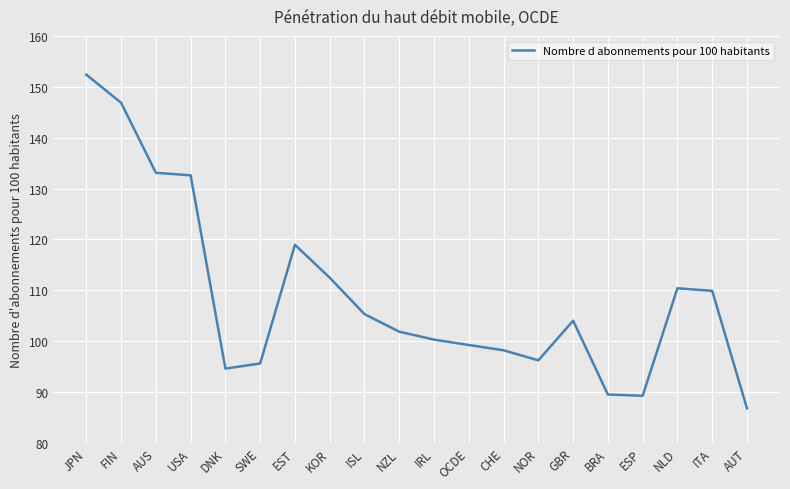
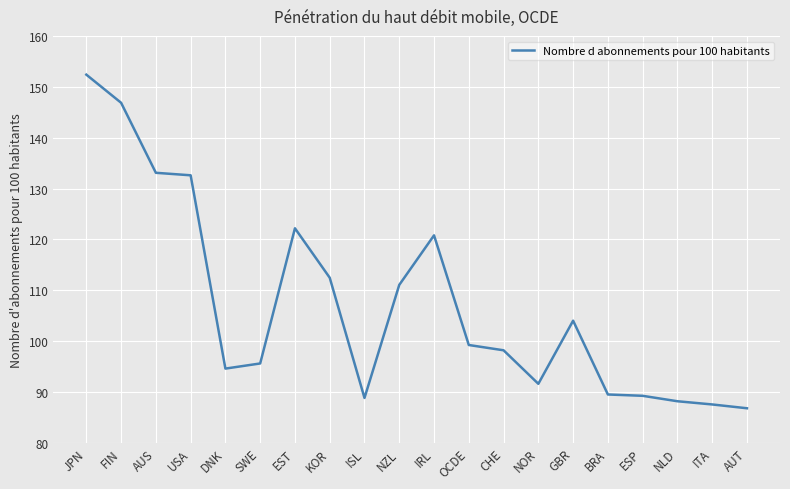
  {
    "JPN": 152,
    "FIN": 147,
    "AUS": 133,
    "USA": 133,
    "DNK": 95,
    "SWE": 96,
-   "EST": 119,
+   "EST": 122,
    "KOR": 112,
-   "ISL": 105,
-   "NZL": 102,
-   "IRL": 100,
+   "ISL": 89,
+   "NZL": 111,
+   "IRL": 121,
    "OCDE": 99,
    "CHE": 98,
-   "NOR": 96,
+   "NOR": 92,
    "GBR": 104,
    "BRA": 90,
    "ESP": 89,
-   "NLD": 110,
-   "ITA": 110,
+   "NLD": 88,
+   "ITA": 88,
    "AUT": 87
  }
